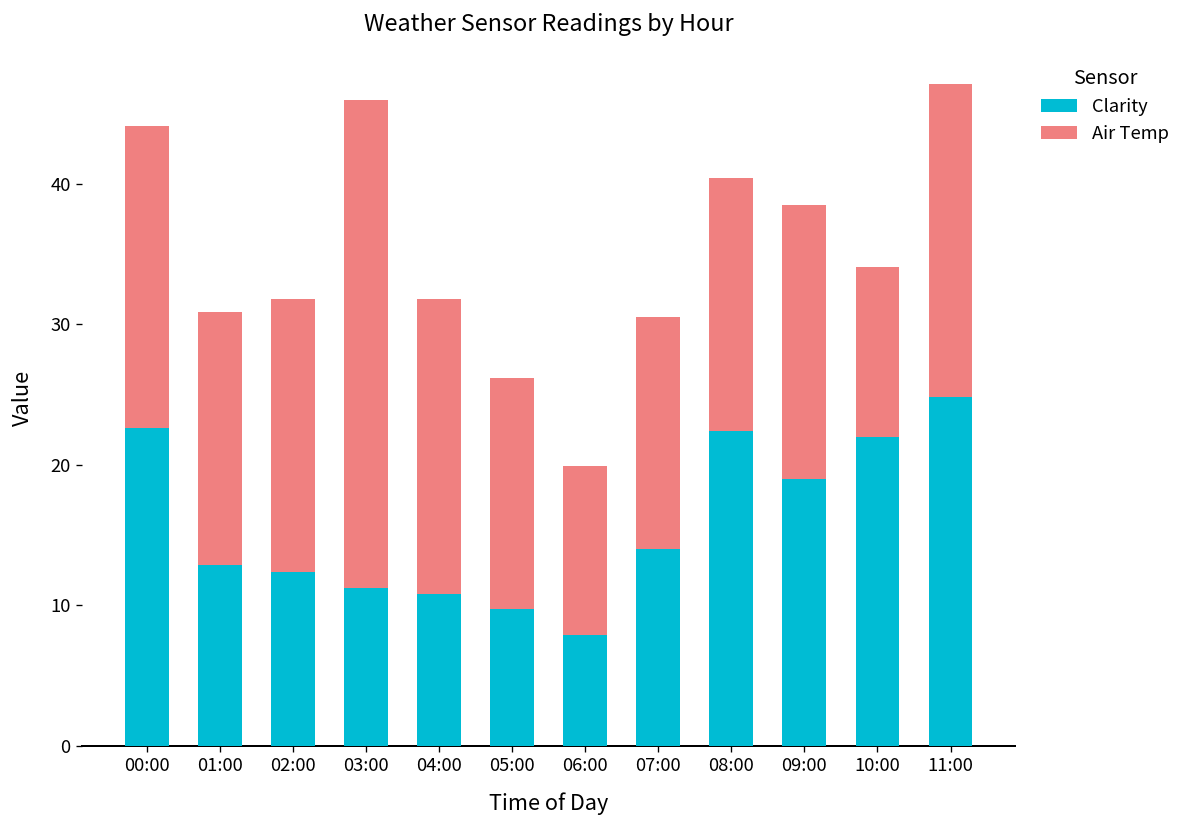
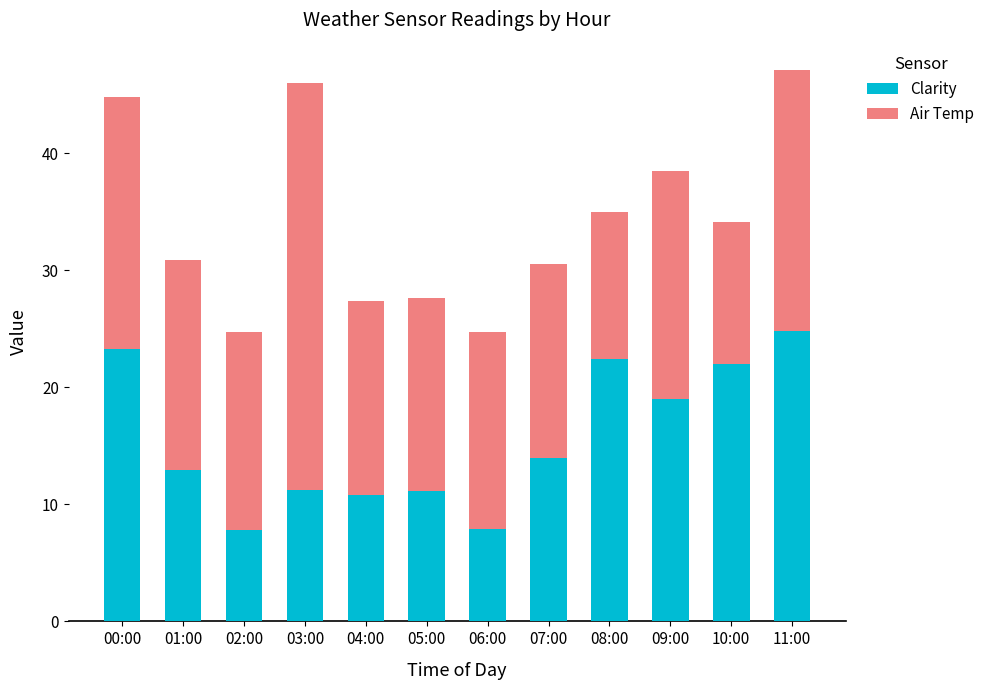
  {
    "Clarity": {
-     "00:00": 22.6,
+     "00:00": 23.3,
      "01:00": 12.9,
-     "02:00": 12.4,
+     "02:00": 7.8,
      "03:00": 11.2,
      "04:00": 10.8,
-     "05:00": 9.7,
+     "05:00": 11.1,
      "06:00": 7.9,
      "07:00": 14.0,
      "08:00": 22.4,
      "09:00": 19.0,
      "10:00": 22.0,
      "11:00": 24.8
    },
    "Air Temp": {
      "00:00": 21.5,
      "01:00": 18.0,
-     "02:00": 19.4,
+     "02:00": 16.9,
      "03:00": 34.8,
-     "04:00": 21.0,
+     "04:00": 16.6,
      "05:00": 16.5,
-     "06:00": 12.0,
+     "06:00": 16.8,
      "07:00": 16.5,
-     "08:00": 18.0,
+     "08:00": 12.6,
      "09:00": 19.5,
      "10:00": 12.1,
      "11:00": 22.3
    }
  }
